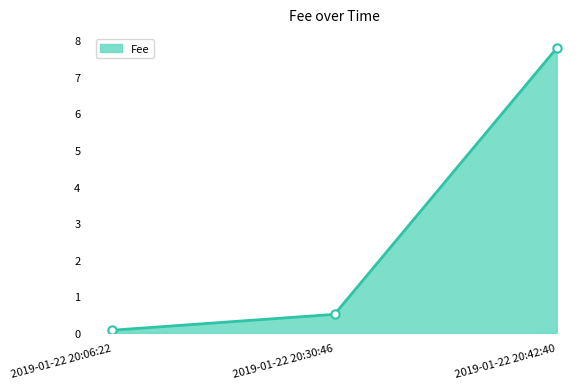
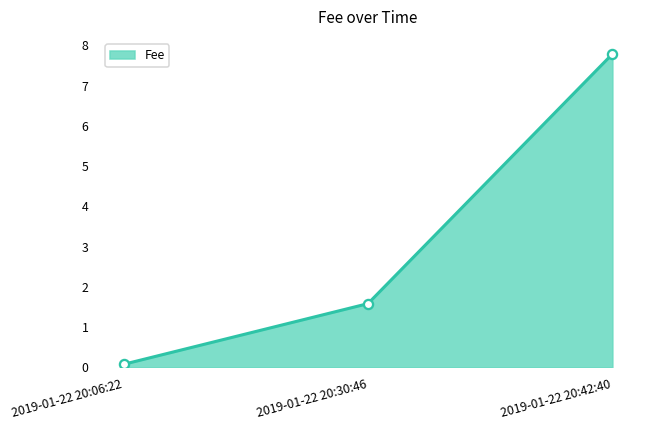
  {
    "2019-01-22 20:06:22": 0.1,
-   "2019-01-22 20:30:46": 0.5,
+   "2019-01-22 20:30:46": 1.6,
    "2019-01-22 20:42:40": 7.8
  }
